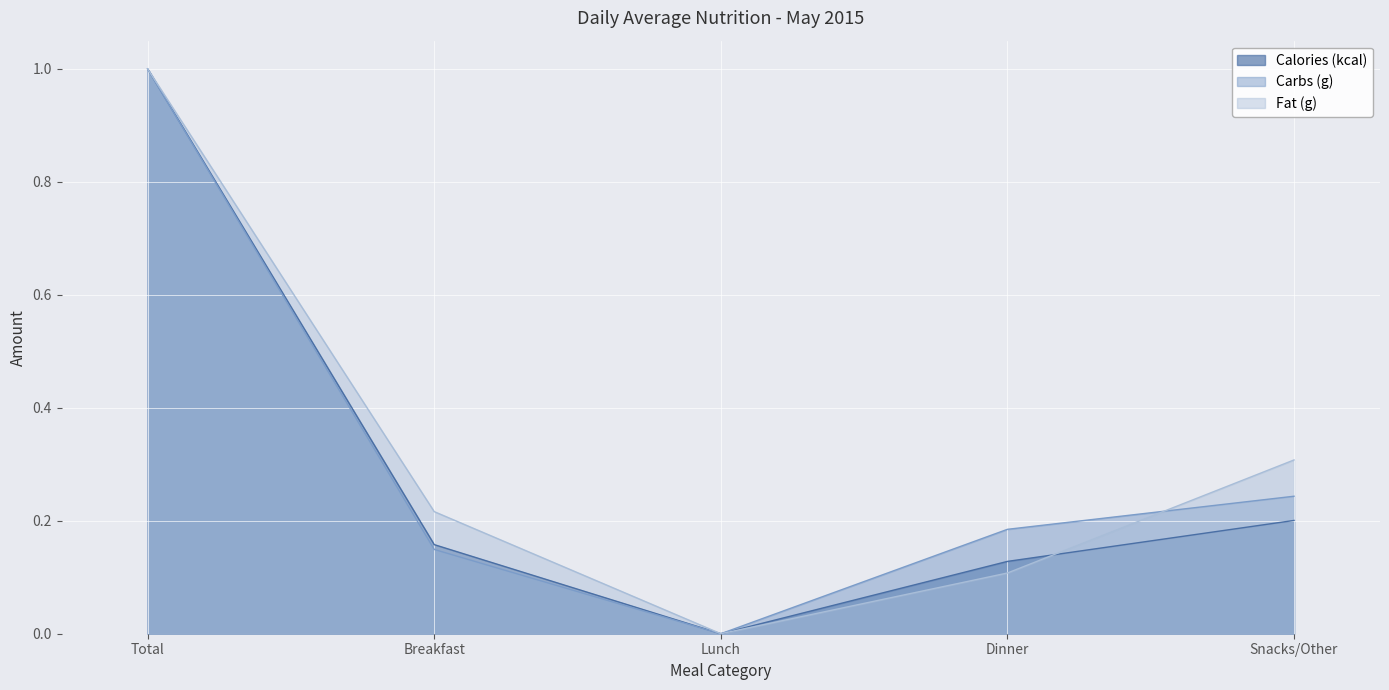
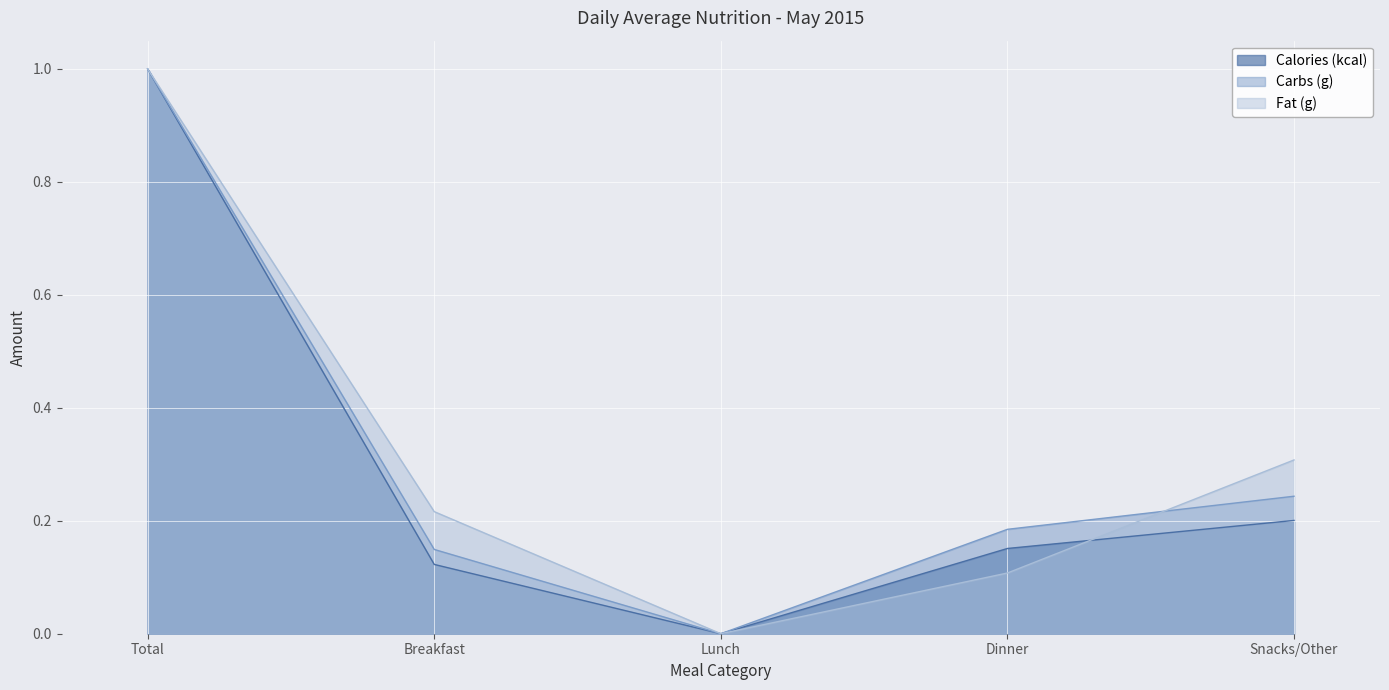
  {
    "Calories (kcal)": {
-     "Breakfast": 0.16,
-     "Dinner": 0.13,
+     "Breakfast": 0.12,
+     "Dinner": 0.15,
      "Snacks/Other": 0.20
    }
  }
